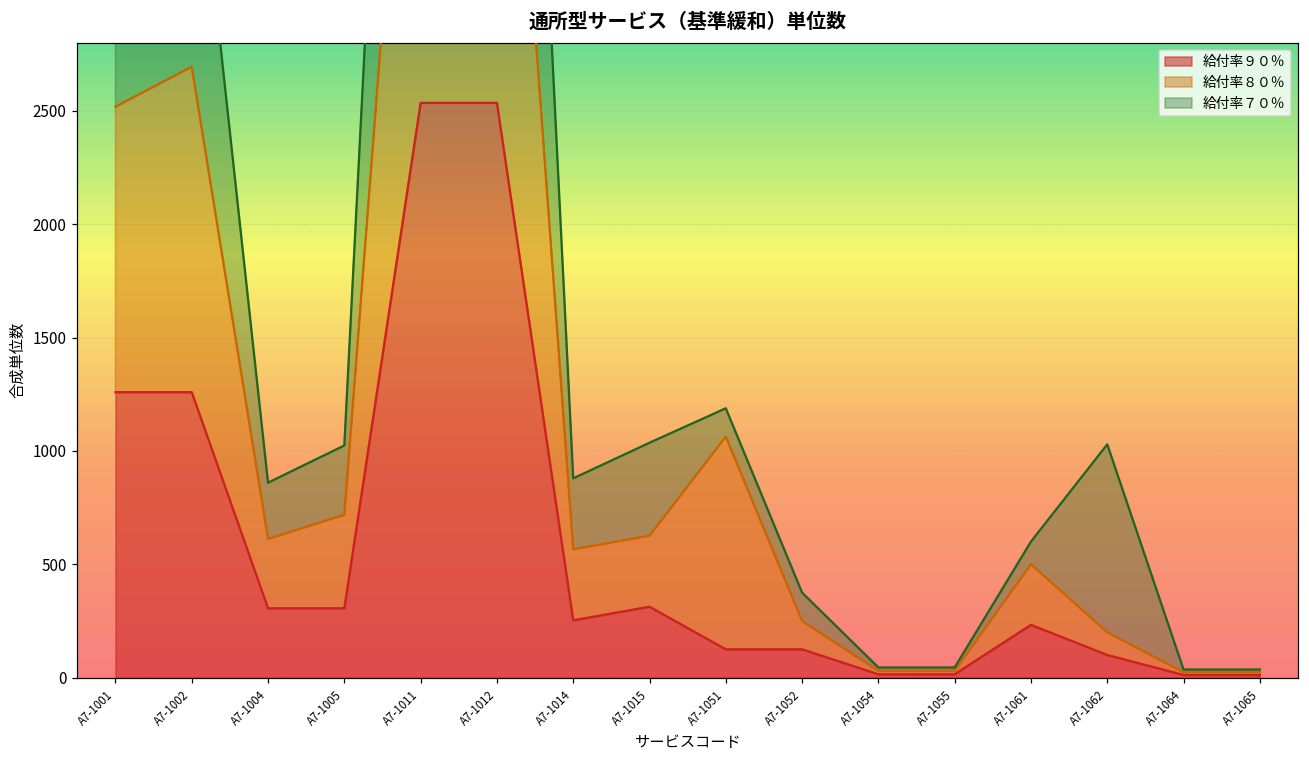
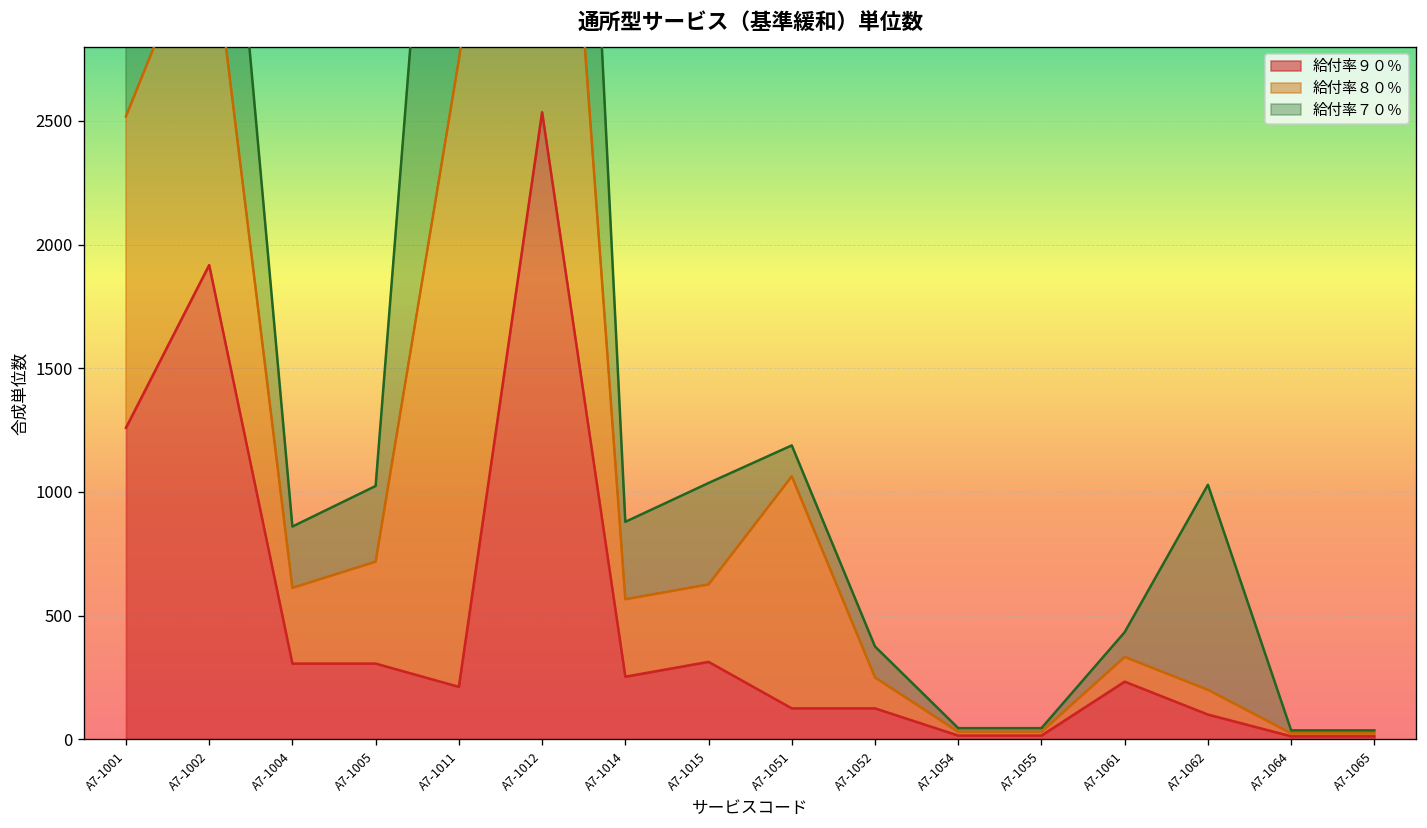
  {
    "給付率９０％": {
      "A7-1001": 1260,
-     "A7-1002": 1260,
+     "A7-1002": 1920,
      "A7-1004": 310,
      "A7-1005": 310,
-     "A7-1011": 2540,
+     "A7-1011": 210,
      "A7-1012": 2540,
      "A7-1014": 250,
      "A7-1015": 310,
      "A7-1051": 130,
      "A7-1052": 130,
      "A7-1054": 20,
      "A7-1055": 20,
      "A7-1061": 230,
      "A7-1062": 100
    },
    "給付率８０％": {
      "A7-1001": 1260,
      "A7-1004": 310,
      "A7-1005": 410,
      "A7-1014": 310,
      "A7-1015": 310,
      "A7-1051": 940,
      "A7-1052": 130,
      "A7-1054": 20,
      "A7-1055": 20,
-     "A7-1061": 270,
+     "A7-1061": 100,
      "A7-1062": 100
    },
    "給付率７０％": {
      "A7-1004": 250,
      "A7-1005": 310,
      "A7-1014": 310,
      "A7-1015": 410,
      "A7-1051": 130,
      "A7-1052": 130,
      "A7-1054": 20,
      "A7-1055": 20,
      "A7-1061": 100,
      "A7-1062": 830
    }
  }
